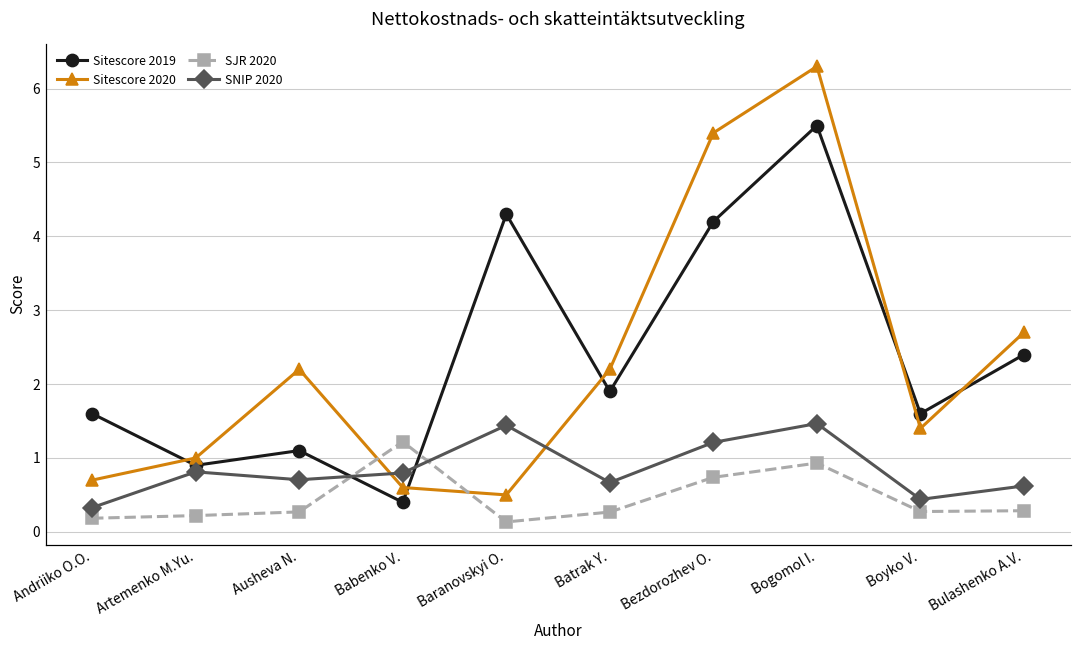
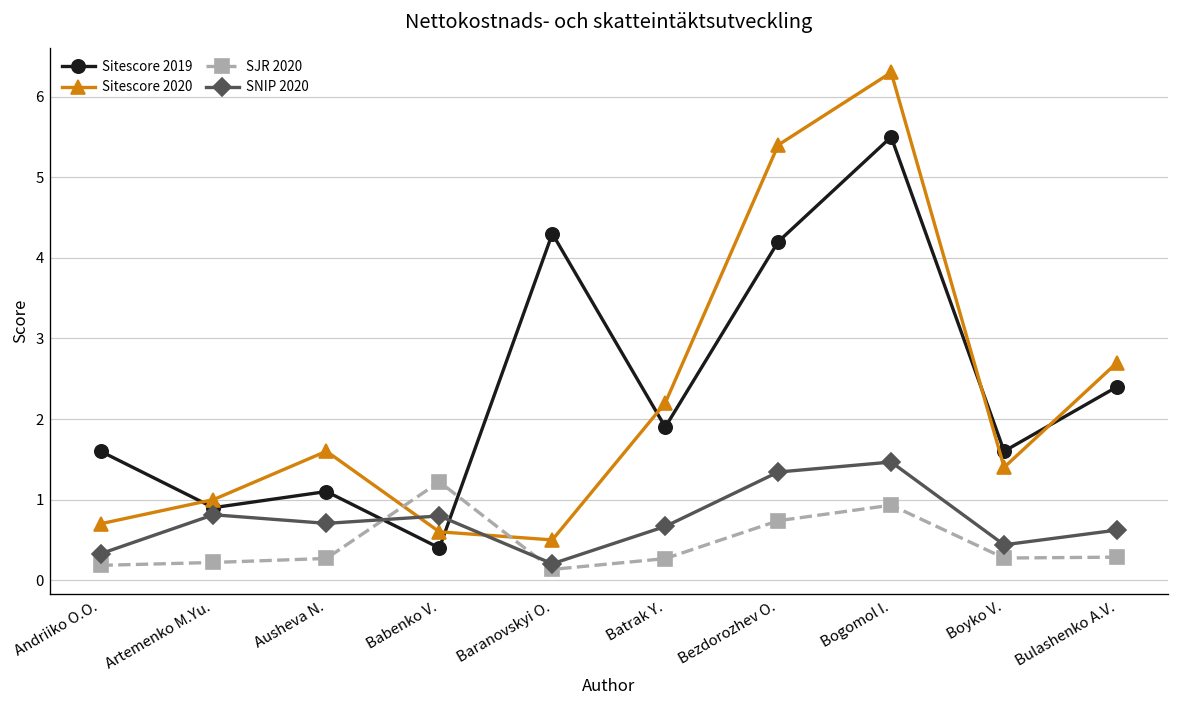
  {
    "Sitescore 2019": {
      "Andriiko O.O.": 1.6,
      "Artemenko M.Yu.": 0.9,
      "Ausheva N.": 1.1,
      "Babenko V.": 0.4,
      "Baranovskyi O.": 4.3,
      "Batrak Y.": 1.9,
      "Bezdorozhev O.": 4.2,
      "Bogomol I.": 5.5,
      "Boyko V.": 1.6,
      "Bulashenko A.V.": 2.4
    },
    "Sitescore 2020": {
      "Andriiko O.O.": 0.7,
      "Artemenko M.Yu.": 1.0,
-     "Ausheva N.": 2.2,
+     "Ausheva N.": 1.6,
      "Babenko V.": 0.6,
      "Baranovskyi O.": 0.5,
      "Batrak Y.": 2.2,
      "Bezdorozhev O.": 5.4,
      "Bogomol I.": 6.3,
      "Boyko V.": 1.4,
      "Bulashenko A.V.": 2.7
    },
    "SJR 2020": {
      "Andriiko O.O.": 0.2,
      "Artemenko M.Yu.": 0.2,
      "Ausheva N.": 0.3,
      "Babenko V.": 1.2,
      "Baranovskyi O.": 0.1,
      "Batrak Y.": 0.3,
      "Bezdorozhev O.": 0.7,
      "Bogomol I.": 0.9,
      "Boyko V.": 0.3,
      "Bulashenko A.V.": 0.3
    },
    "SNIP 2020": {
      "Andriiko O.O.": 0.3,
      "Artemenko M.Yu.": 0.8,
      "Ausheva N.": 0.7,
      "Babenko V.": 0.8,
-     "Baranovskyi O.": 1.4,
+     "Baranovskyi O.": 0.2,
      "Batrak Y.": 0.7,
-     "Bezdorozhev O.": 1.2,
+     "Bezdorozhev O.": 1.3,
      "Bogomol I.": 1.5,
      "Boyko V.": 0.4,
      "Bulashenko A.V.": 0.6
    }
  }
